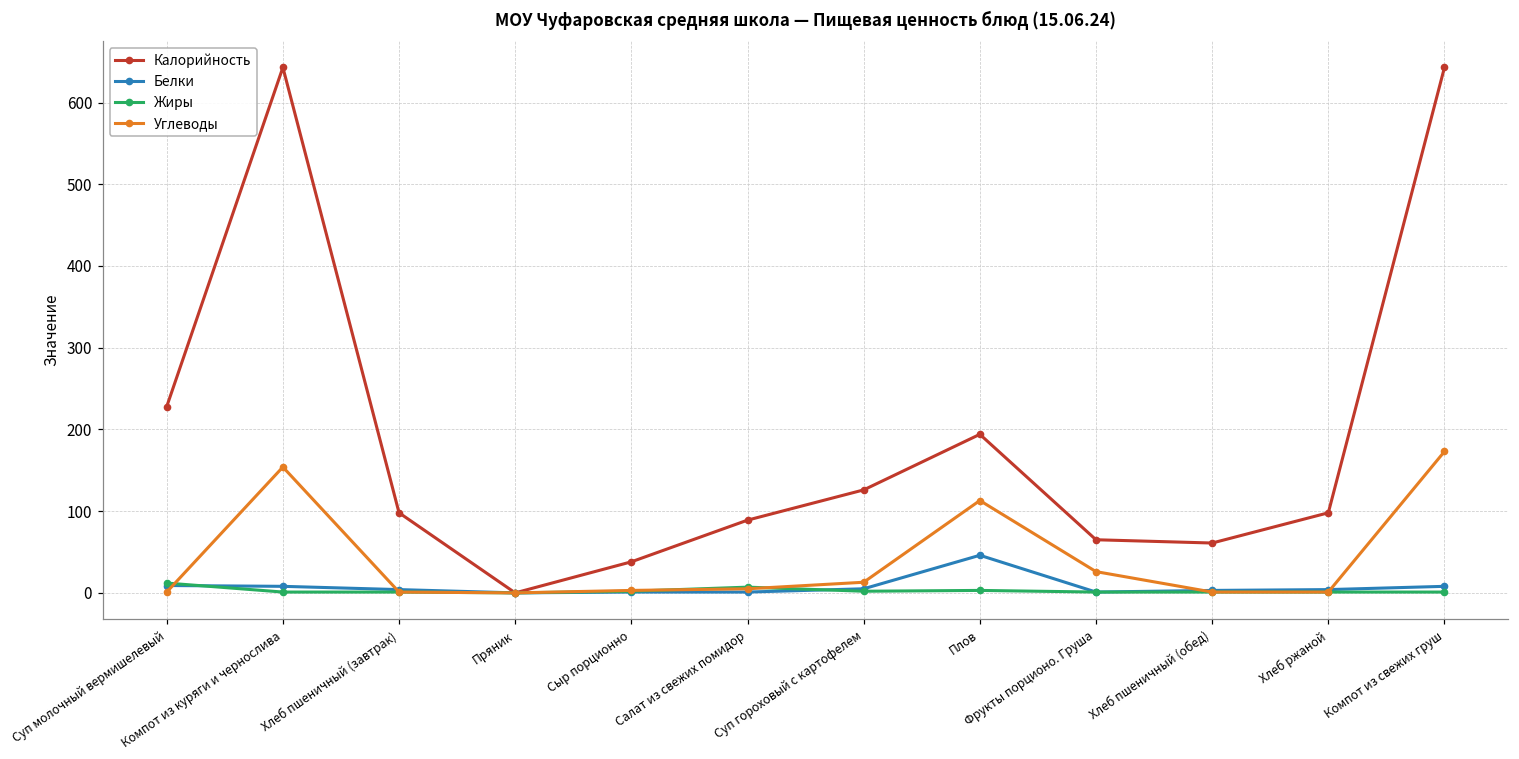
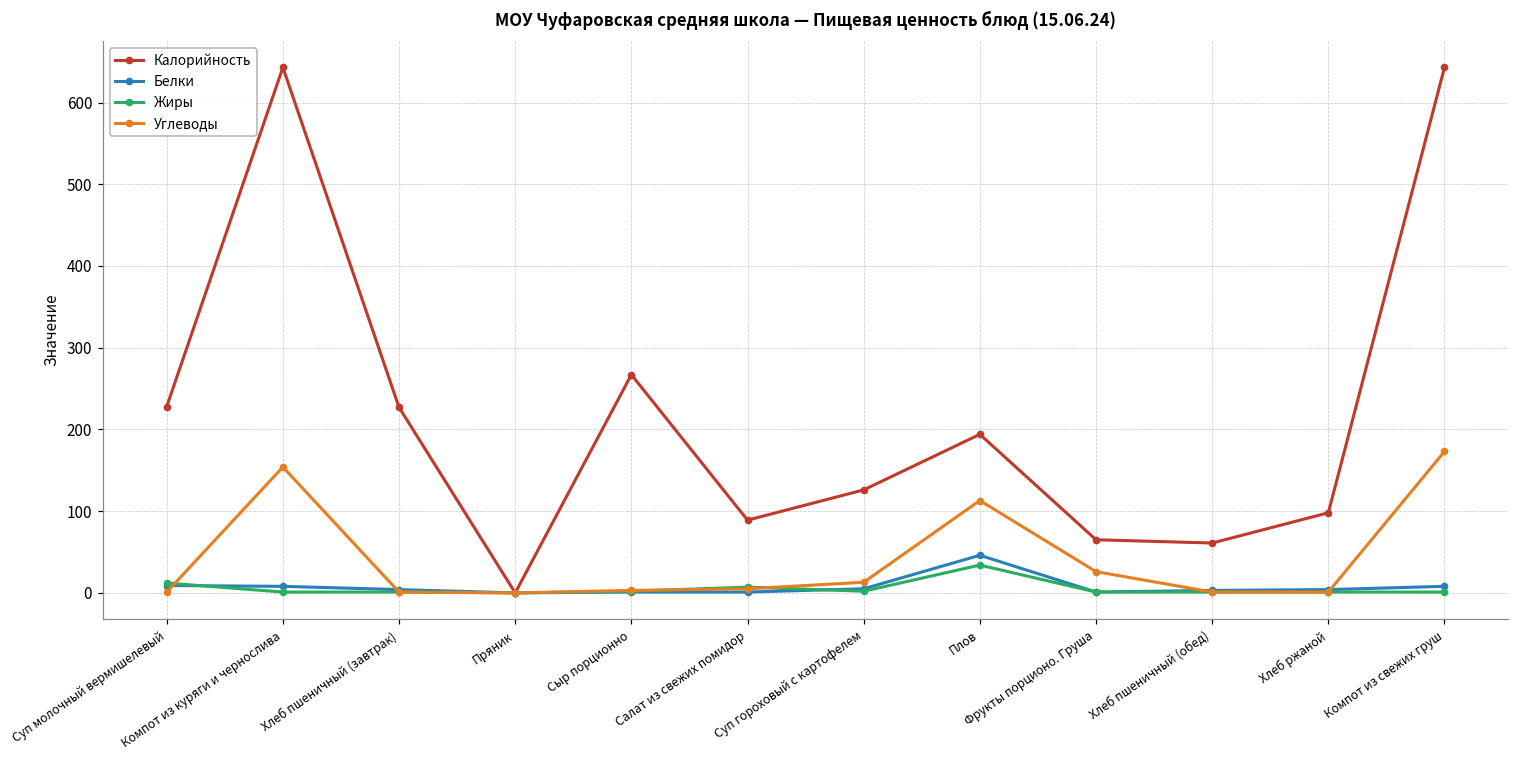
  {
    "Калорийность": {
      "Суп молочный вермишелевый": 230,
      "Компот из куряги и чернослива": 640,
-     "Хлеб пшеничный (завтрак)": 100,
-     "Сыр порционно": 40,
+     "Хлеб пшеничный (завтрак)": 230,
+     "Сыр порционно": 270,
      "Салат из свежих помидор": 90,
      "Суп гороховый с картофелем": 130,
      "Плов": 190,
      "Фрукты порционо. Груша": 70,
      "Хлеб пшеничный (обед)": 60,
      "Хлеб ржаной": 100,
      "Компот из свежих груш": 640
    },
    "Белки": {
      "Компот из куряги и чернослива": 10,
      "Салат из свежих помидор": 0,
      "Плов": 50,
      "Компот из свежих груш": 10
    },
    "Жиры": {
      "Компот из куряги и чернослива": 0,
-     "Плов": 0,
+     "Плов": 30,
      "Компот из свежих груш": 0
    },
    "Углеводы": {
      "Суп молочный вермишелевый": 0,
      "Компот из куряги и чернослива": 150,
      "Суп гороховый с картофелем": 10,
      "Плов": 110,
      "Фрукты порционо. Груша": 30,
      "Компот из свежих груш": 170
    }
  }
